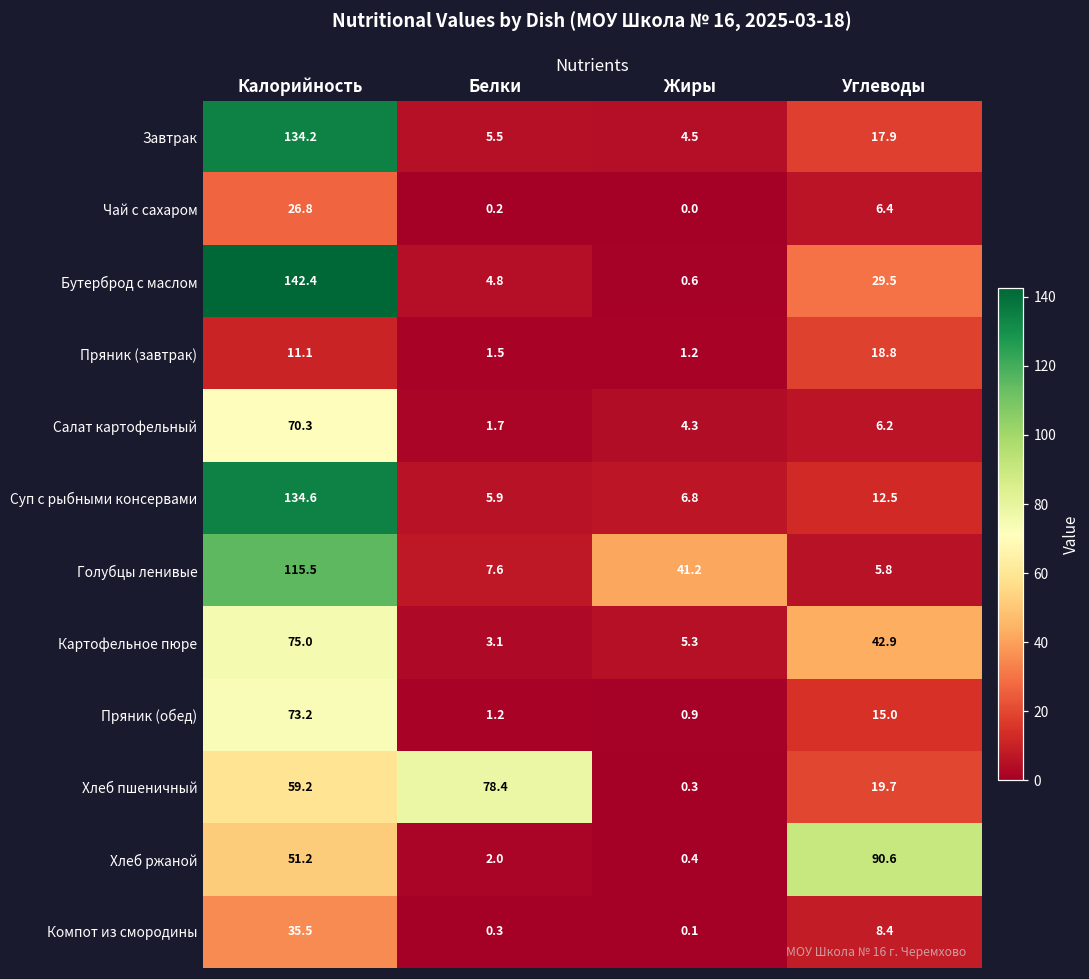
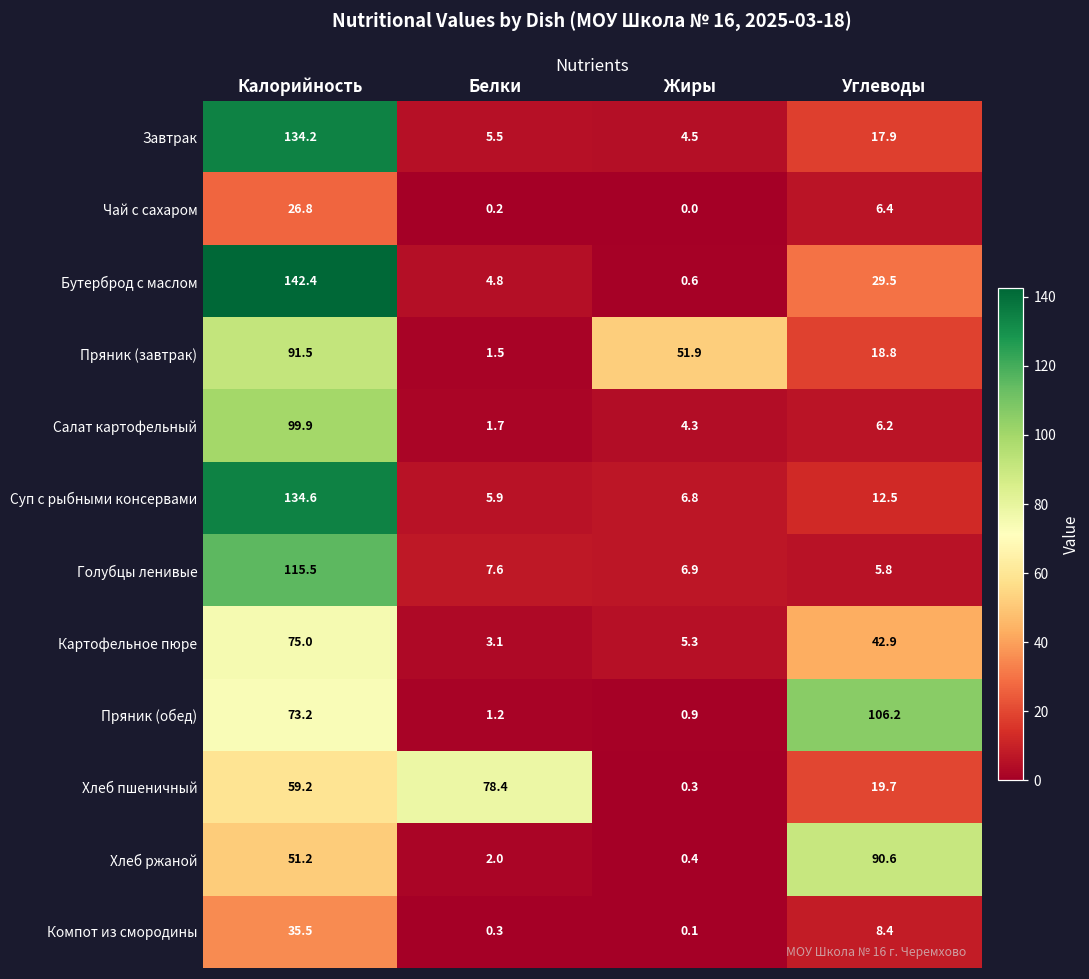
  {
    "Завтрак": {
      "Калорийность": 134.2,
      "Белки": 5.5,
      "Жиры": 4.5,
      "Углеводы": 17.9
    },
    "Чай с сахаром": {
      "Калорийность": 26.8,
      "Белки": 0.2,
      "Жиры": 0.0,
      "Углеводы": 6.4
    },
    "Бутерброд с маслом": {
      "Калорийность": 142.4,
      "Белки": 4.8,
      "Жиры": 0.6,
      "Углеводы": 29.5
    },
    "Пряник (завтрак)": {
-     "Калорийность": 11.1,
+     "Калорийность": 91.5,
      "Белки": 1.5,
-     "Жиры": 1.2,
+     "Жиры": 51.9,
      "Углеводы": 18.8
    },
    "Салат картофельный": {
-     "Калорийность": 70.3,
+     "Калорийность": 99.9,
      "Белки": 1.7,
      "Жиры": 4.3,
      "Углеводы": 6.2
    },
    "Суп с рыбными консервами": {
      "Калорийность": 134.6,
      "Белки": 5.9,
      "Жиры": 6.8,
      "Углеводы": 12.5
    },
    "Голубцы ленивые": {
      "Калорийность": 115.5,
      "Белки": 7.6,
-     "Жиры": 41.2,
+     "Жиры": 6.9,
      "Углеводы": 5.8
    },
    "Картофельное пюре": {
      "Калорийность": 75.0,
      "Белки": 3.1,
      "Жиры": 5.3,
      "Углеводы": 42.9
    },
    "Пряник (обед)": {
      "Калорийность": 73.2,
      "Белки": 1.2,
      "Жиры": 0.9,
-     "Углеводы": 15.0
+     "Углеводы": 106.2
    },
    "Хлеб пшеничный": {
      "Калорийность": 59.2,
      "Белки": 78.4,
      "Жиры": 0.3,
      "Углеводы": 19.7
    },
    "Хлеб ржаной": {
      "Калорийность": 51.2,
      "Белки": 2.0,
      "Жиры": 0.4,
      "Углеводы": 90.6
    },
    "Компот из смородины": {
      "Калорийность": 35.5,
      "Белки": 0.3,
      "Жиры": 0.1
    }
  }
